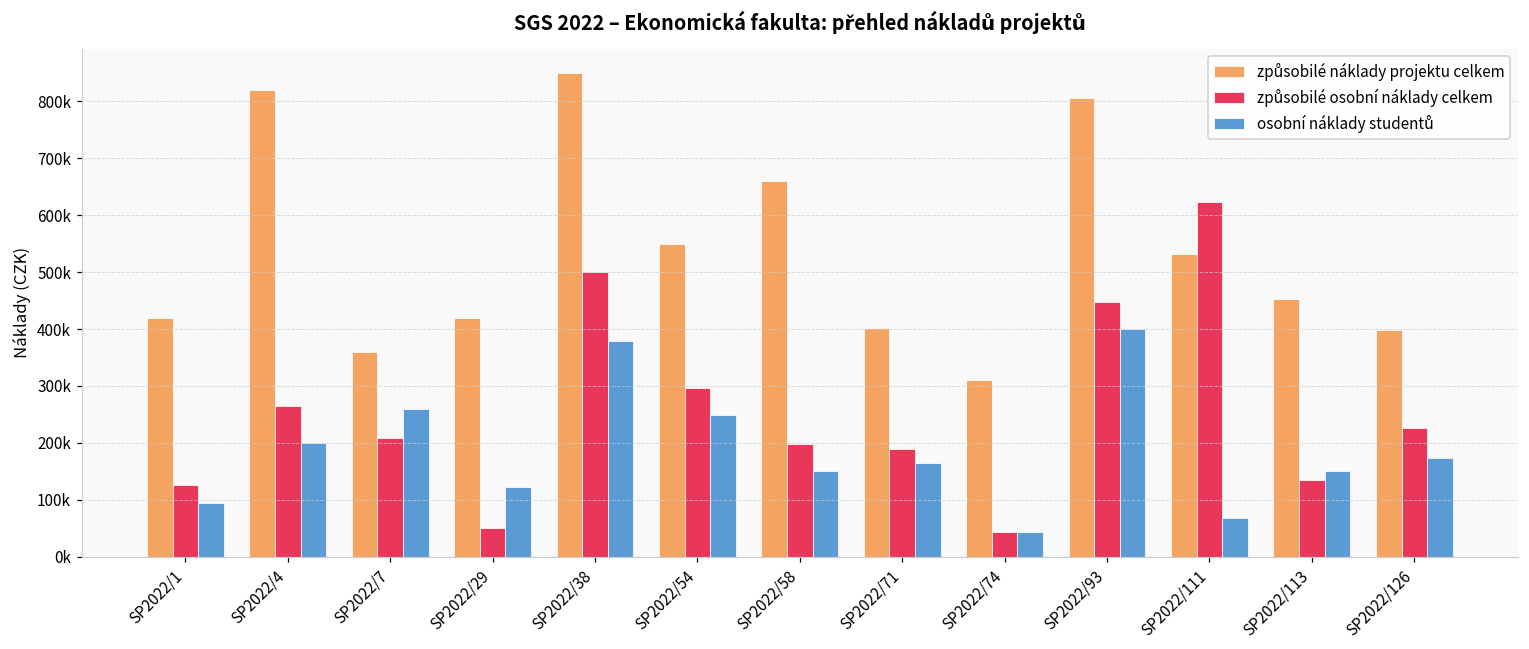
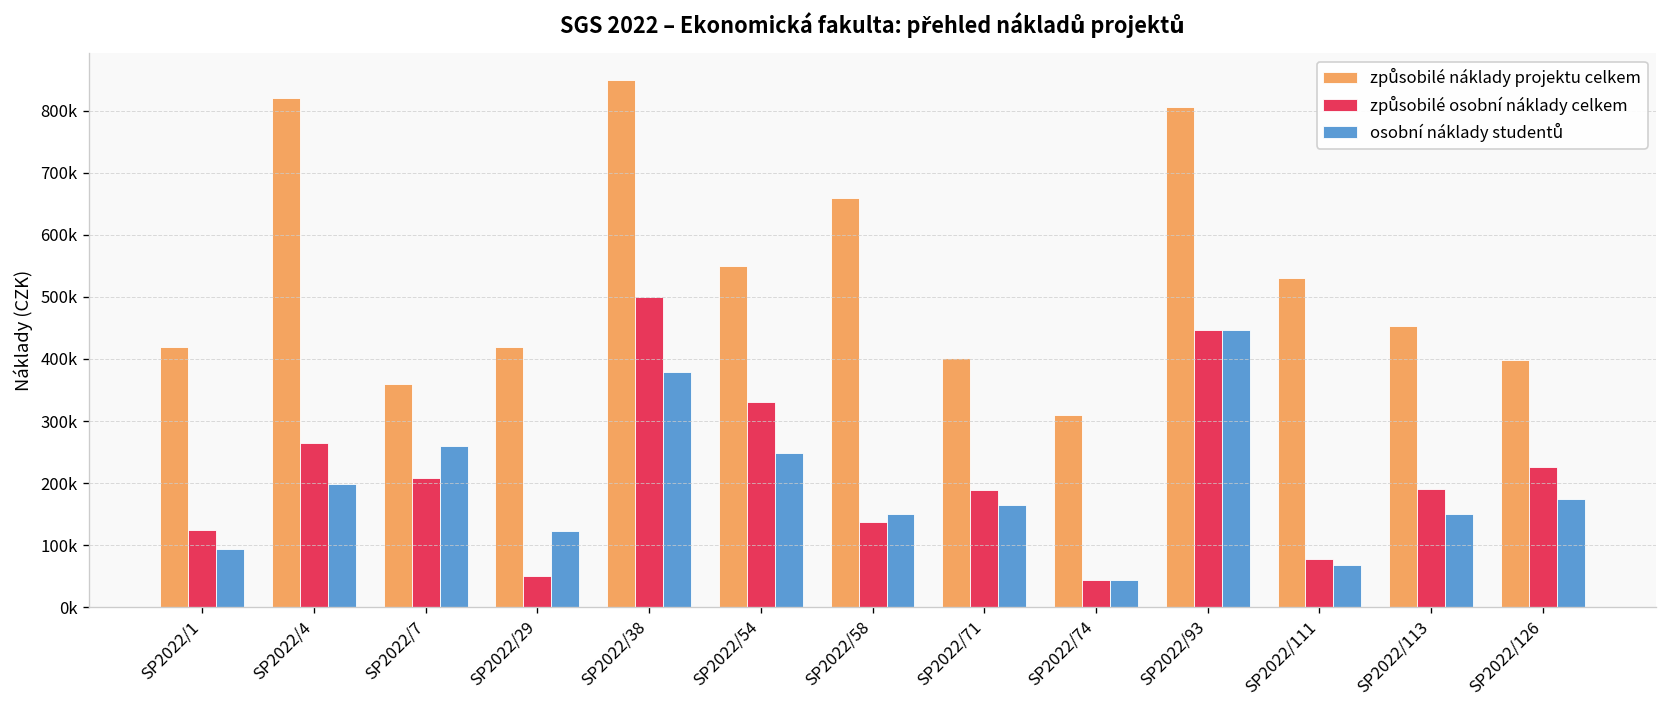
  {
    "způsobilé náklady projektu celkem": {
      "SP2022/1": 420000,
      "SP2022/4": 820000,
      "SP2022/7": 360000,
      "SP2022/29": 420000,
      "SP2022/38": 850000,
      "SP2022/54": 550000,
      "SP2022/58": 660000,
      "SP2022/71": 400000,
      "SP2022/74": 310000,
      "SP2022/93": 810000,
      "SP2022/111": 530000,
      "SP2022/113": 450000,
      "SP2022/126": 400000
    },
    "způsobilé osobní náklady celkem": {
      "SP2022/1": 130000,
      "SP2022/4": 260000,
      "SP2022/7": 210000,
      "SP2022/29": 50000,
      "SP2022/38": 500000,
-     "SP2022/54": 300000,
-     "SP2022/58": 200000,
+     "SP2022/54": 330000,
+     "SP2022/58": 140000,
      "SP2022/71": 190000,
      "SP2022/74": 40000,
      "SP2022/93": 450000,
-     "SP2022/111": 620000,
-     "SP2022/113": 130000,
+     "SP2022/111": 80000,
+     "SP2022/113": 190000,
      "SP2022/126": 230000
    },
    "osobní náklady studentů": {
      "SP2022/1": 90000,
      "SP2022/4": 200000,
      "SP2022/7": 260000,
      "SP2022/29": 120000,
      "SP2022/38": 380000,
      "SP2022/54": 250000,
      "SP2022/58": 150000,
      "SP2022/71": 170000,
      "SP2022/74": 40000,
-     "SP2022/93": 400000,
+     "SP2022/93": 450000,
      "SP2022/111": 70000,
      "SP2022/113": 150000,
      "SP2022/126": 170000
    }
  }
